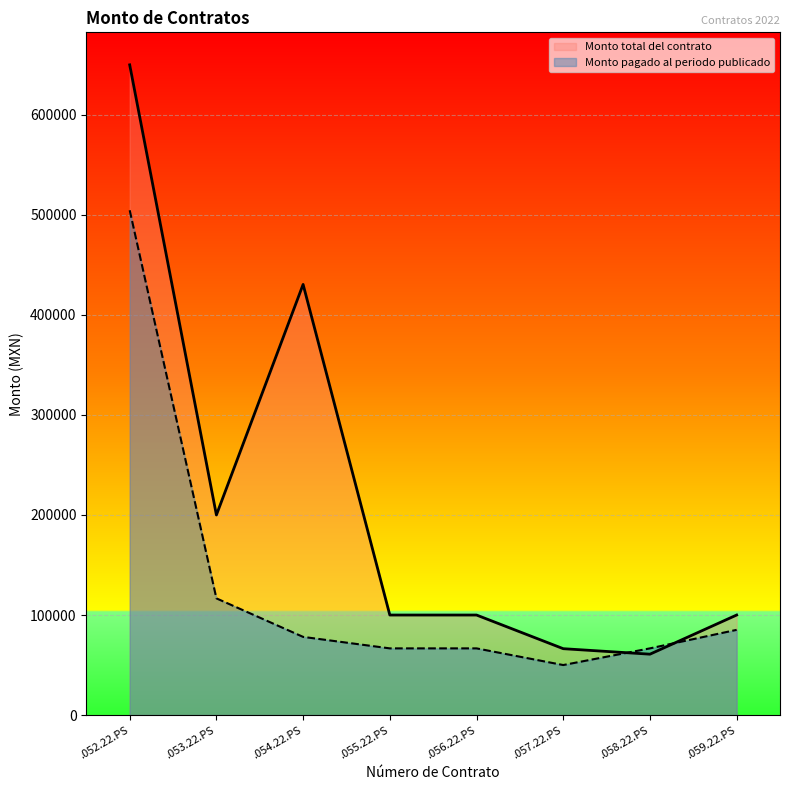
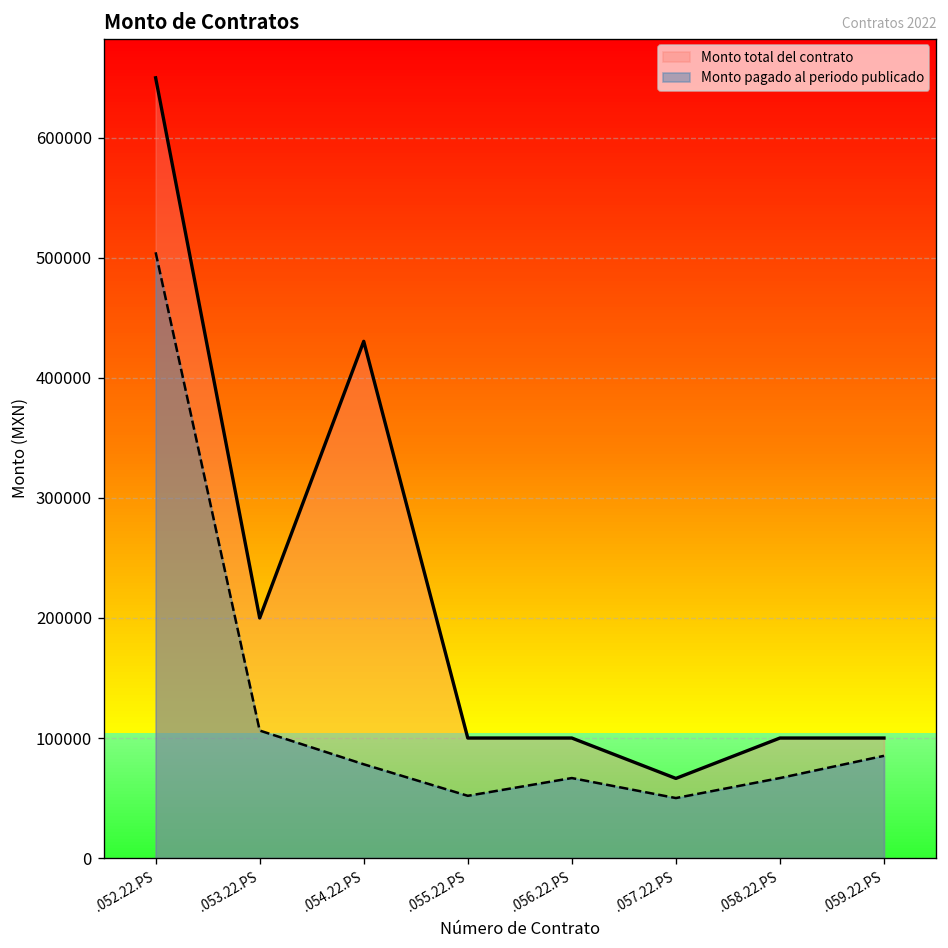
  {
    "Monto total del contrato": {
      ".052.22.PS": 650000,
      ".053.22.PS": 200000,
      ".054.22.PS": 430000,
      ".055.22.PS": 100000,
      ".056.22.PS": 100000,
      ".057.22.PS": 66000,
-     ".058.22.PS": 61000,
+     ".058.22.PS": 100000,
      ".059.22.PS": 100000
    },
    "Monto pagado al periodo publicado": {
      ".052.22.PS": 505000,
-     ".053.22.PS": 117000,
+     ".053.22.PS": 106000,
      ".054.22.PS": 78000,
-     ".055.22.PS": 67000,
+     ".055.22.PS": 52000,
      ".056.22.PS": 67000,
      ".057.22.PS": 50000,
      ".058.22.PS": 67000,
      ".059.22.PS": 85000
    }
  }
